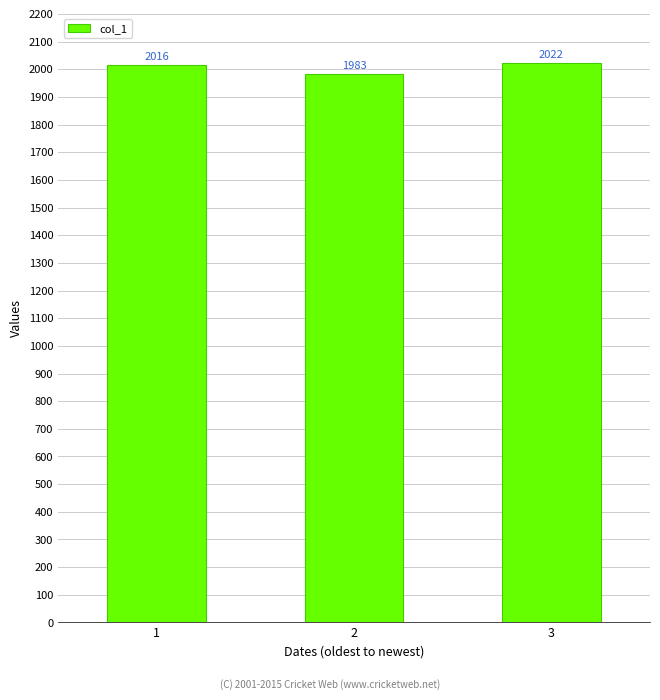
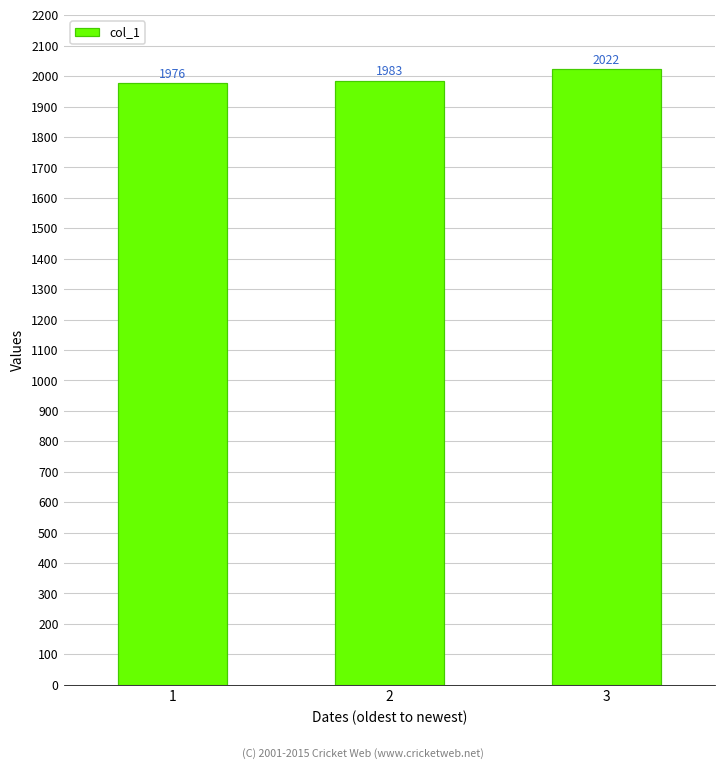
  {
-   "1": 2016,
+   "1": 1976,
    "2": 1983,
    "3": 2022
  }
